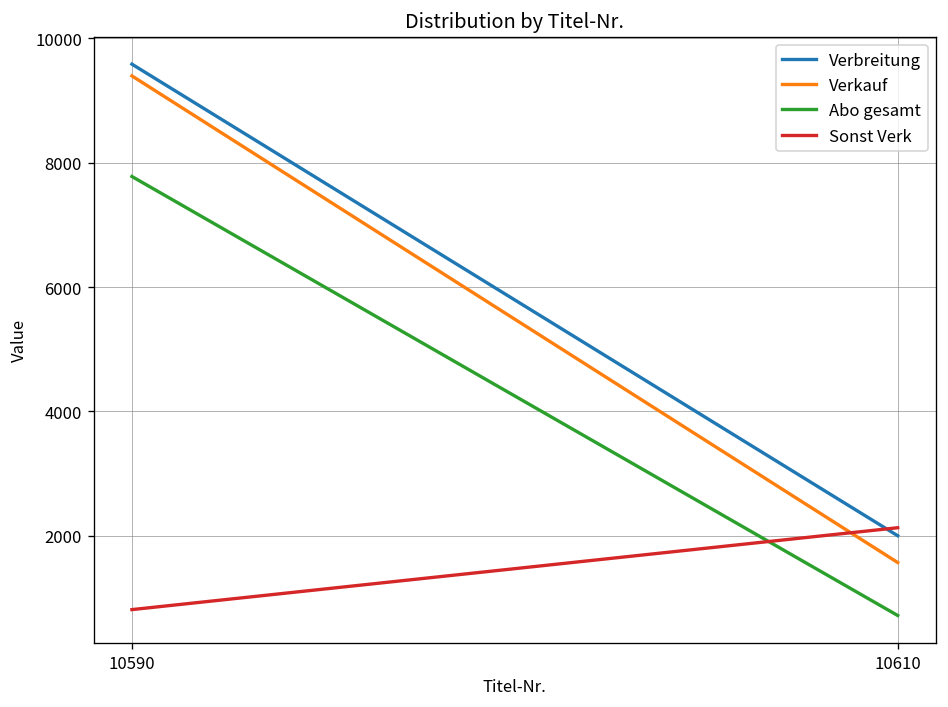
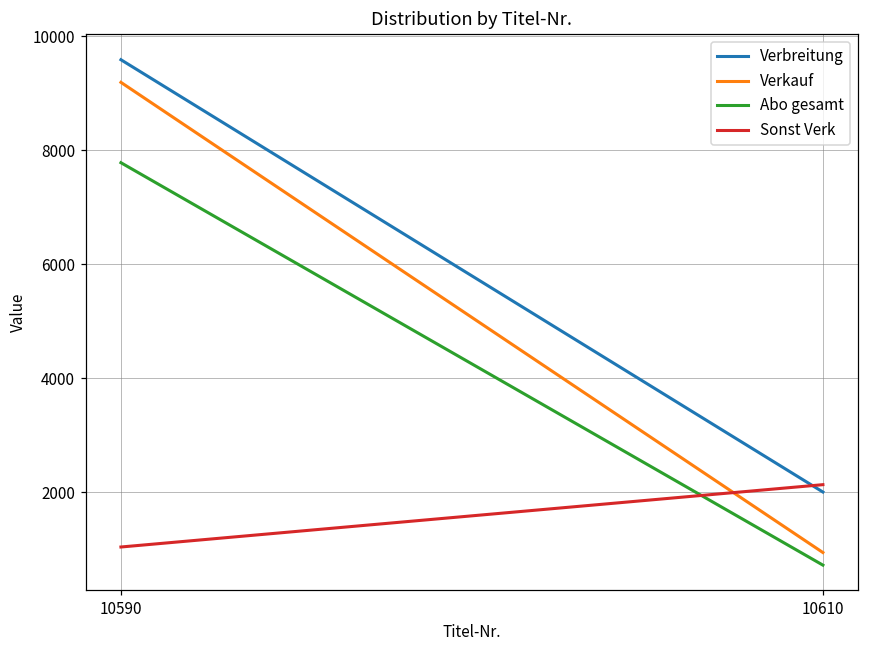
  {
    "Verbreitung": {
      "10590": 9600,
      "10610": 2000
    },
    "Verkauf": {
-     "10590": 9400,
-     "10610": 1600
+     "10590": 9200,
+     "10610": 900
    },
    "Abo gesamt": {
      "10590": 7800,
      "10610": 700
    },
    "Sonst Verk": {
-     "10590": 800,
+     "10590": 1000,
      "10610": 2100
    }
  }
